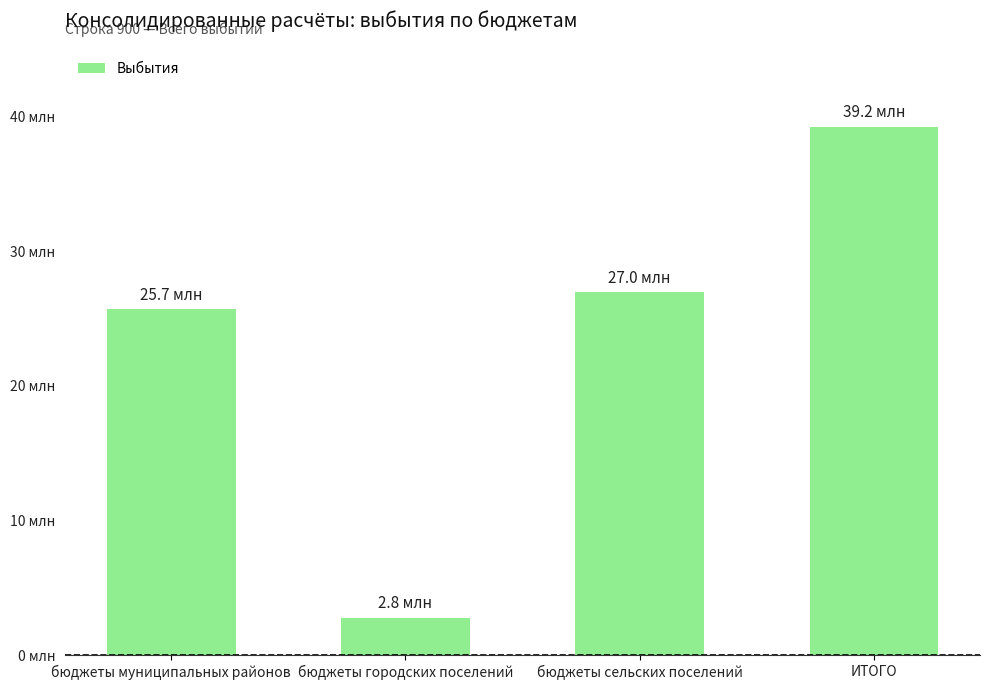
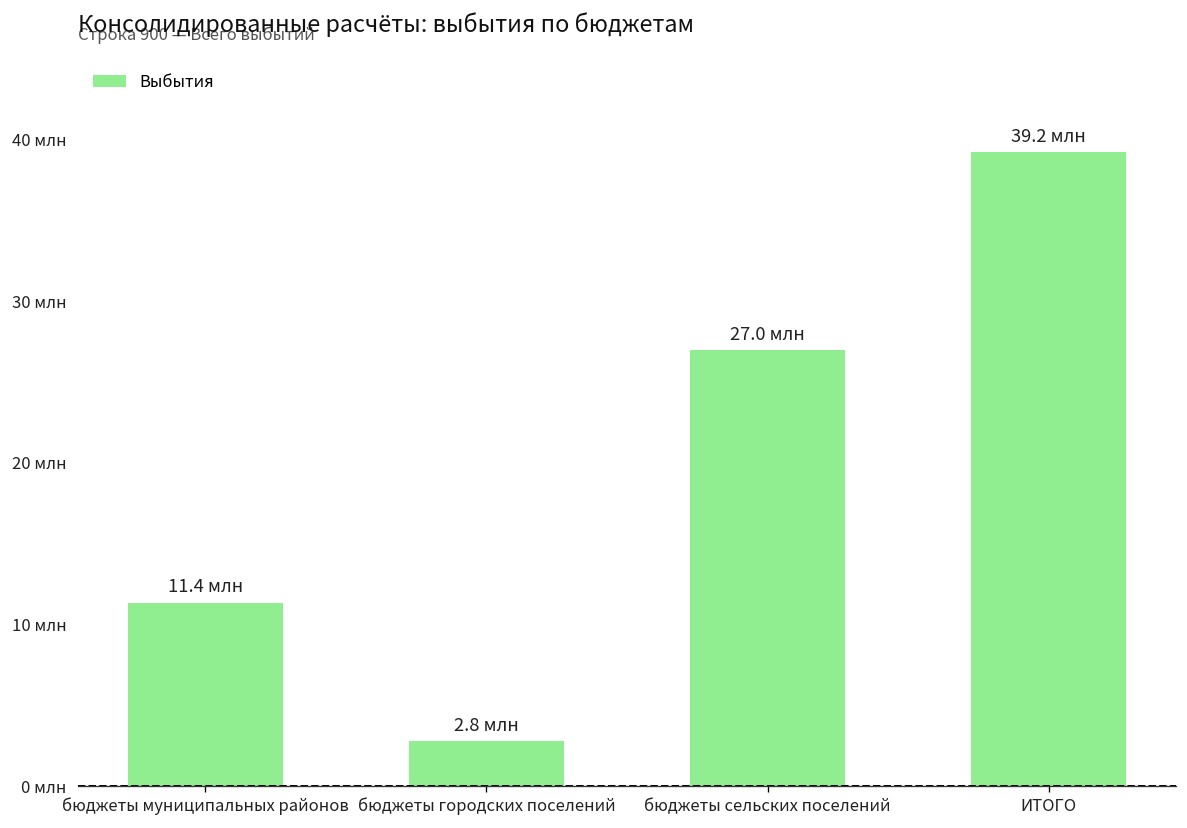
  {
-   "бюджеты муниципальных районов": 25.7
+   "бюджеты муниципальных районов": 11.4
  }
